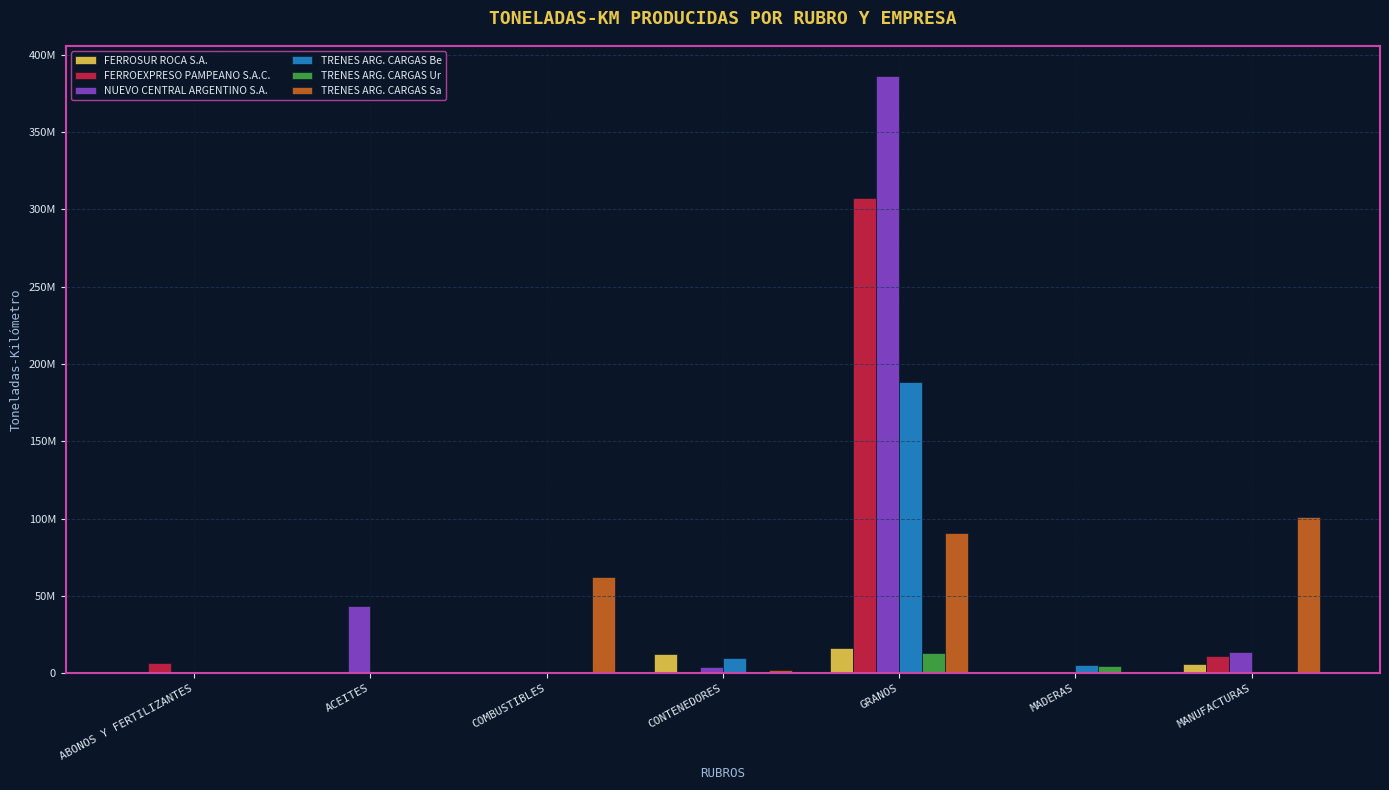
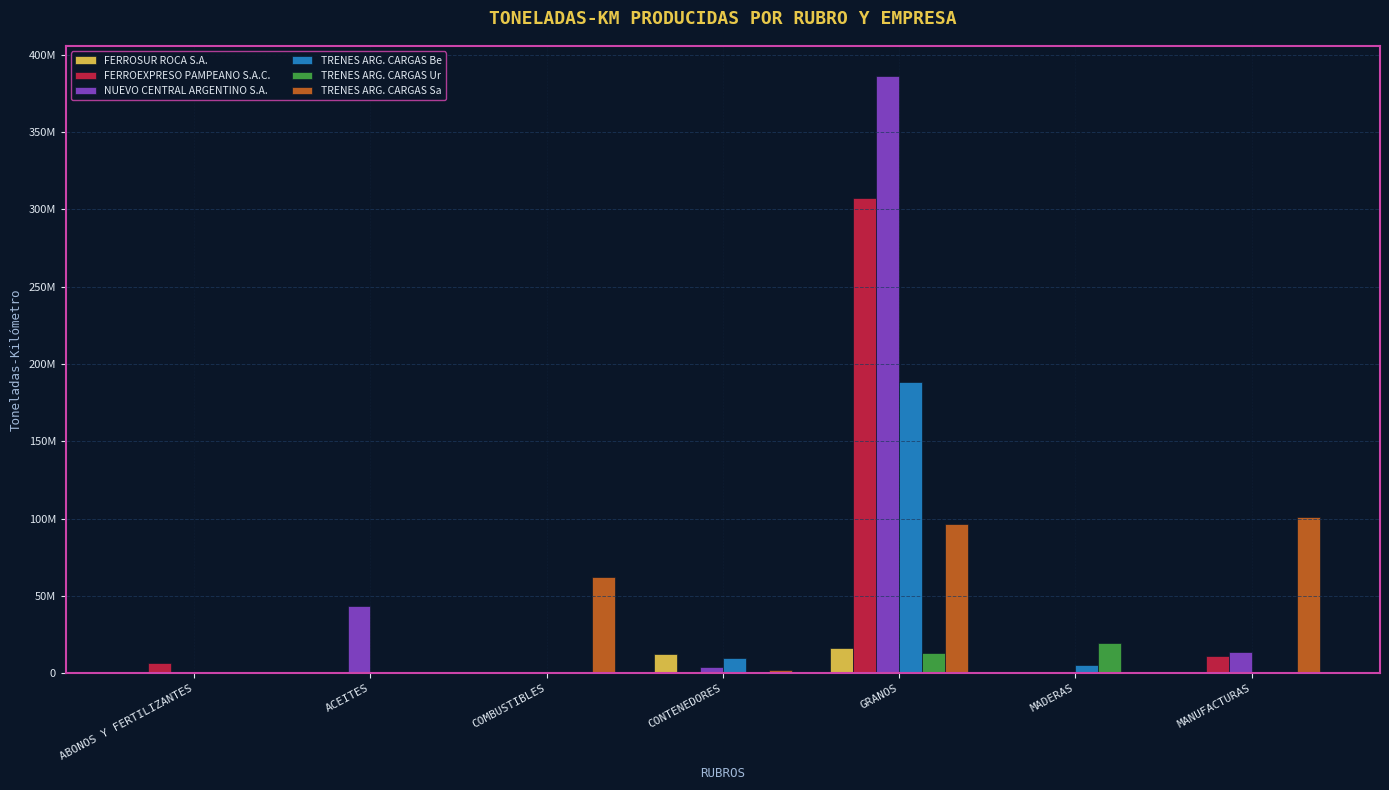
  {
    "FERROSUR ROCA S.A.": {
      "ACEITES": 0,
      "COMBUSTIBLES": 0,
      "CONTENEDORES": 12000000,
      "GRANOS": 16000000,
-     "MANUFACTURAS": 6000000
+     "MANUFACTURAS": 0
    },
    "FERROEXPRESO PAMPEANO S.A.C.": {
      "ABONOS Y FERTILIZANTES": 7000000,
      "COMBUSTIBLES": 0,
      "CONTENEDORES": 0,
      "GRANOS": 307000000,
      "MADERAS": 0,
      "MANUFACTURAS": 11000000
    },
    "NUEVO CENTRAL ARGENTINO S.A.": {
      "ACEITES": 44000000,
      "COMBUSTIBLES": 0,
      "CONTENEDORES": 4000000,
      "GRANOS": 386000000,
      "MADERAS": 0,
      "MANUFACTURAS": 14000000
    },
    "TRENES ARG. CARGAS Be": {
      "ABONOS Y FERTILIZANTES": 0,
      "ACEITES": 0,
      "COMBUSTIBLES": 0,
      "CONTENEDORES": 10000000,
      "GRANOS": 189000000,
      "MADERAS": 5000000,
      "MANUFACTURAS": 0
    },
    "TRENES ARG. CARGAS Ur": {
      "ABONOS Y FERTILIZANTES": 0,
      "ACEITES": 0,
      "COMBUSTIBLES": 0,
      "CONTENEDORES": 0,
      "GRANOS": 13000000,
-     "MADERAS": 4000000,
+     "MADERAS": 20000000,
      "MANUFACTURAS": 0
    },
    "TRENES ARG. CARGAS Sa": {
      "ABONOS Y FERTILIZANTES": 0,
      "ACEITES": 0,
      "COMBUSTIBLES": 62000000,
      "CONTENEDORES": 2000000,
-     "GRANOS": 91000000,
+     "GRANOS": 96000000,
      "MADERAS": 0,
      "MANUFACTURAS": 101000000
    }
  }
